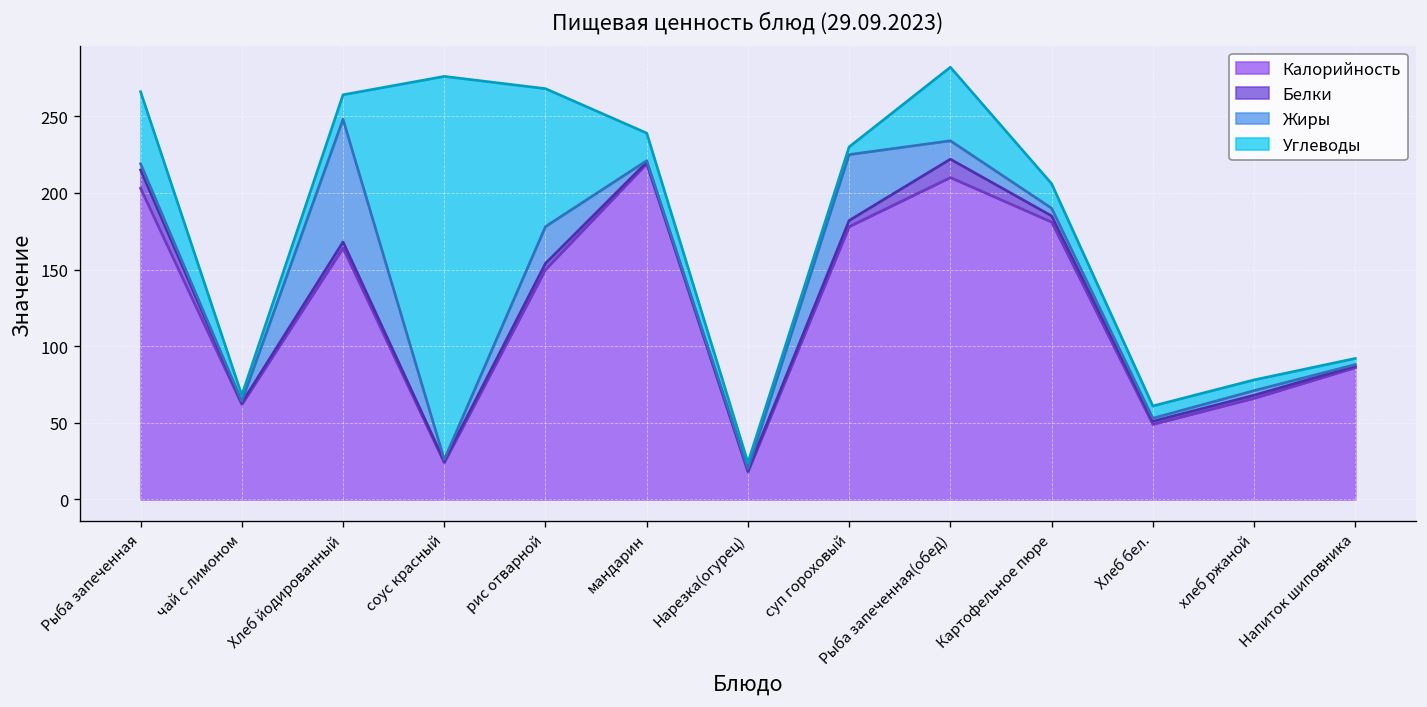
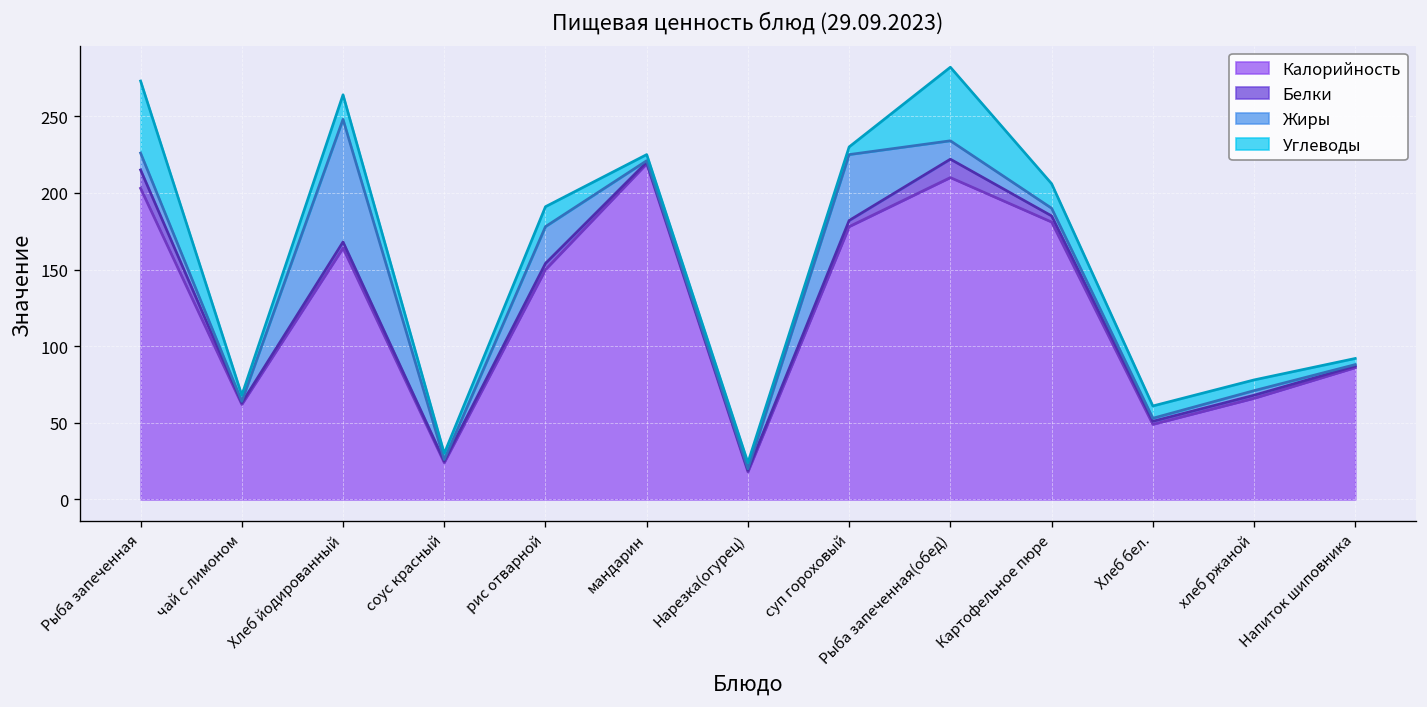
  {
    "Жиры": {
-     "Рыба запеченная": 4,
+     "Рыба запеченная": 11,
      "Хлеб йодированный": 80,
      "рис отварной": 24,
      "суп гороховый": 43,
      "Рыба запеченная(обед)": 12,
      "Картофельное пюре": 5,
      "хлеб ржаной": 3
    },
    "Углеводы": {
      "Рыба запеченная": 47,
      "чай с лимоном": 4,
      "Хлеб йодированный": 16,
-     "соус красный": 250,
-     "рис отварной": 90,
-     "мандарин": 18,
+     "соус красный": 4,
+     "рис отварной": 13,
+     "мандарин": 4,
      "Нарезка(огурец)": 4,
      "суп гороховый": 5,
      "Рыба запеченная(обед)": 48,
      "Картофельное пюре": 16,
      "Хлеб бел.": 8,
      "хлеб ржаной": 7,
      "Напиток шиповника": 4
    }
  }
